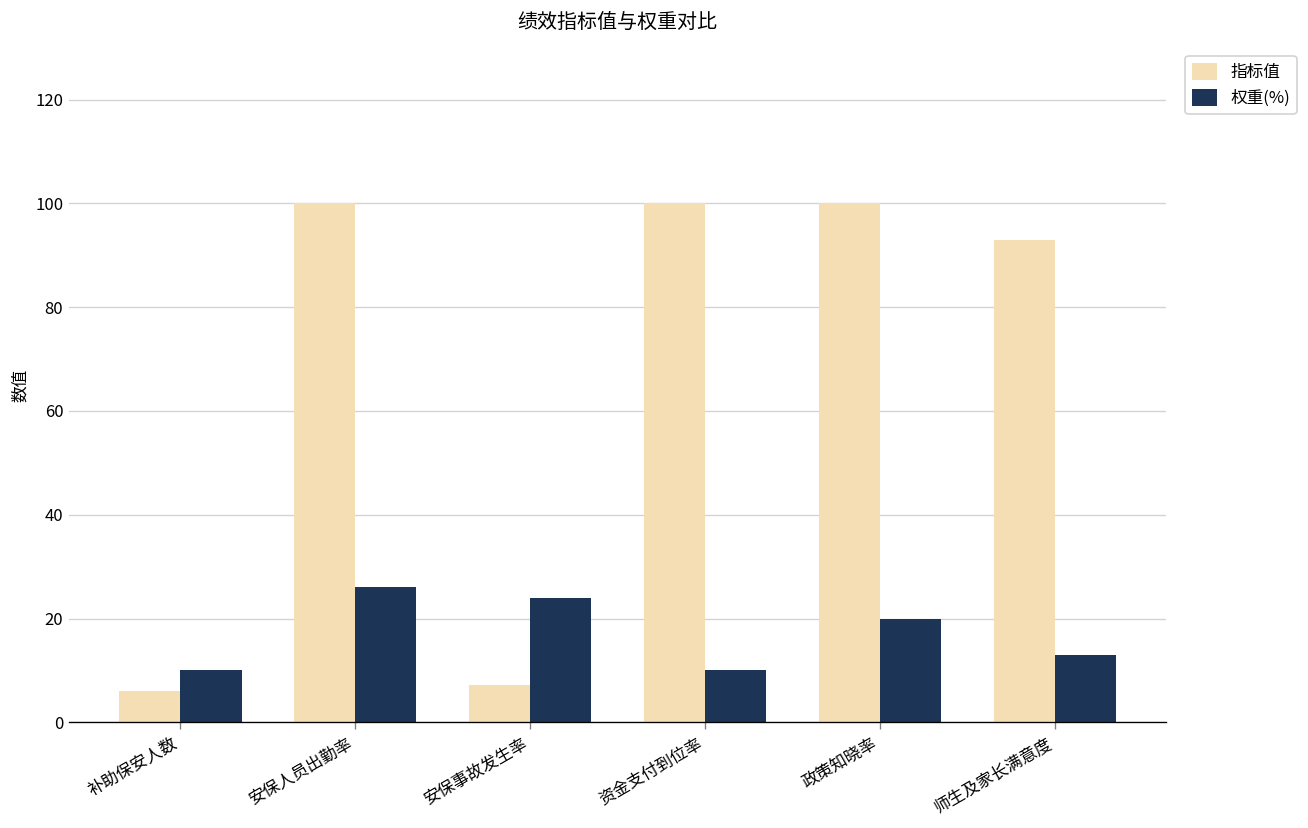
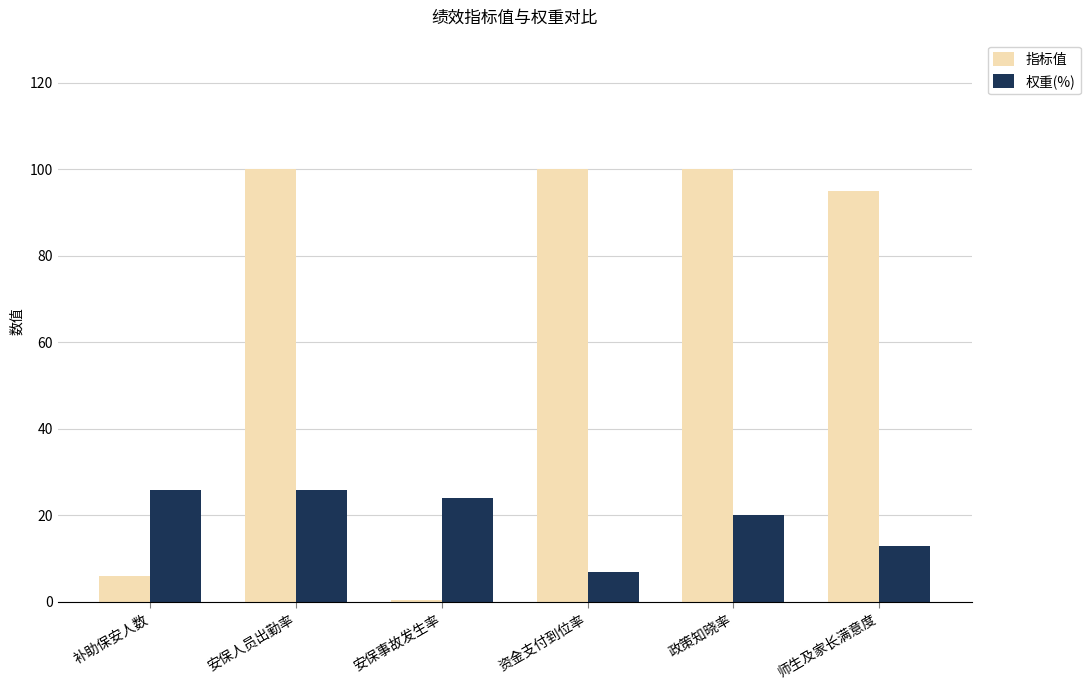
  {
    "指标值": {
      "补助保安人数": 6,
      "安保人员出勤率": 100,
-     "安保事故发生率": 7,
+     "安保事故发生率": 1,
      "资金支付到位率": 100,
      "政策知晓率": 100,
-     "师生及家长满意度": 93
+     "师生及家长满意度": 95
    },
    "权重(%)": {
-     "补助保安人数": 10,
+     "补助保安人数": 26,
      "安保人员出勤率": 26,
      "安保事故发生率": 24,
-     "资金支付到位率": 10,
+     "资金支付到位率": 7,
      "政策知晓率": 20,
      "师生及家长满意度": 13
    }
  }
